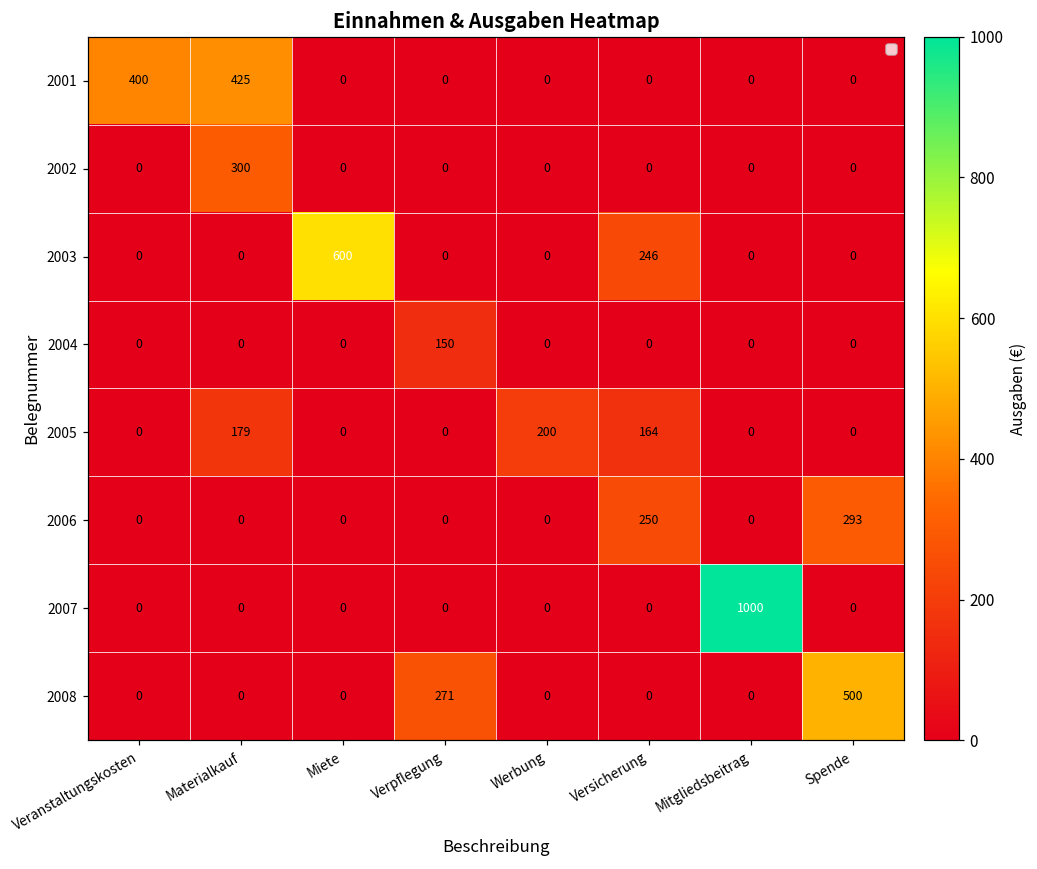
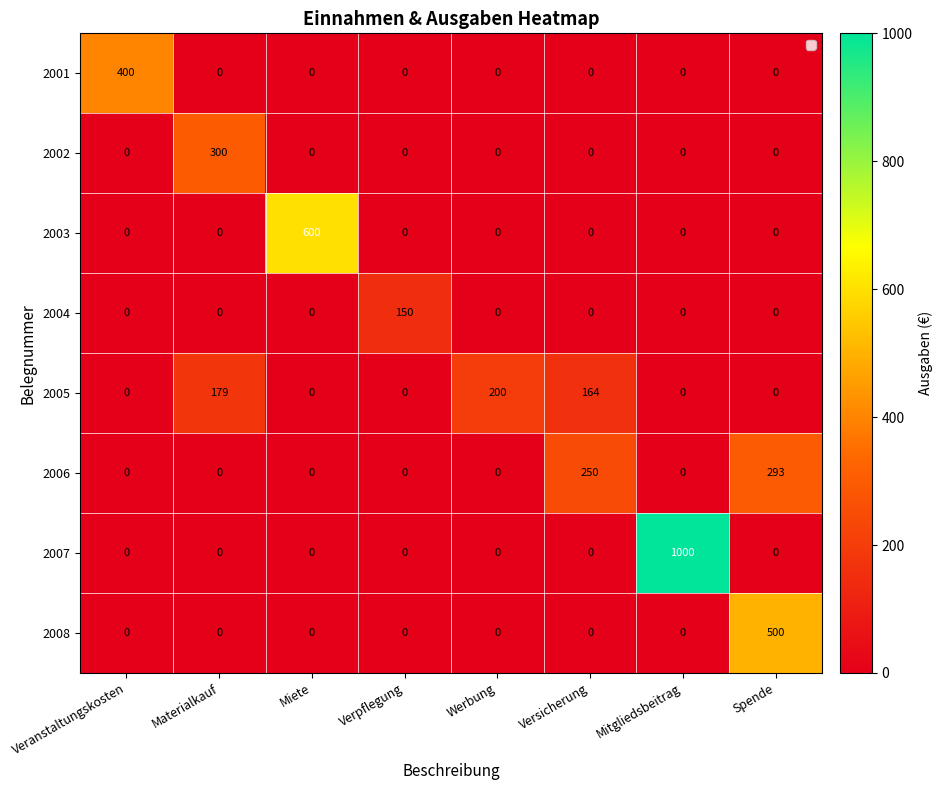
  {
    "2001": {
      "Veranstaltungskosten": 400,
-     "Materialkauf": 425,
+     "Materialkauf": 0,
      "Miete": 0,
      "Verpflegung": 0,
      "Werbung": 0,
      "Versicherung": 0,
      "Mitgliedsbeitrag": 0,
      "Spende": 0
    },
    "2002": {
      "Veranstaltungskosten": 0,
      "Materialkauf": 300,
      "Miete": 0,
      "Verpflegung": 0,
      "Werbung": 0,
      "Versicherung": 0,
      "Mitgliedsbeitrag": 0,
      "Spende": 0
    },
    "2003": {
      "Veranstaltungskosten": 0,
      "Materialkauf": 0,
      "Miete": 600,
      "Verpflegung": 0,
      "Werbung": 0,
-     "Versicherung": 246,
+     "Versicherung": 0,
      "Mitgliedsbeitrag": 0,
      "Spende": 0
    },
    "2004": {
      "Veranstaltungskosten": 0,
      "Materialkauf": 0,
      "Miete": 0,
      "Verpflegung": 150,
      "Werbung": 0,
      "Versicherung": 0,
      "Mitgliedsbeitrag": 0,
      "Spende": 0
    },
    "2005": {
      "Veranstaltungskosten": 0,
      "Materialkauf": 179,
      "Miete": 0,
      "Verpflegung": 0,
      "Werbung": 200,
      "Versicherung": 164,
      "Mitgliedsbeitrag": 0,
      "Spende": 0
    },
    "2006": {
      "Veranstaltungskosten": 0,
      "Materialkauf": 0,
      "Miete": 0,
      "Verpflegung": 0,
      "Werbung": 0,
      "Versicherung": 250,
      "Mitgliedsbeitrag": 0,
      "Spende": 293
    },
    "2007": {
      "Veranstaltungskosten": 0,
      "Materialkauf": 0,
      "Miete": 0,
      "Verpflegung": 0,
      "Werbung": 0,
      "Versicherung": 0,
      "Mitgliedsbeitrag": 1000,
      "Spende": 0
    },
    "2008": {
      "Veranstaltungskosten": 0,
      "Materialkauf": 0,
      "Miete": 0,
-     "Verpflegung": 271,
+     "Verpflegung": 0,
      "Werbung": 0,
      "Versicherung": 0,
      "Mitgliedsbeitrag": 0,
      "Spende": 500
    }
  }
